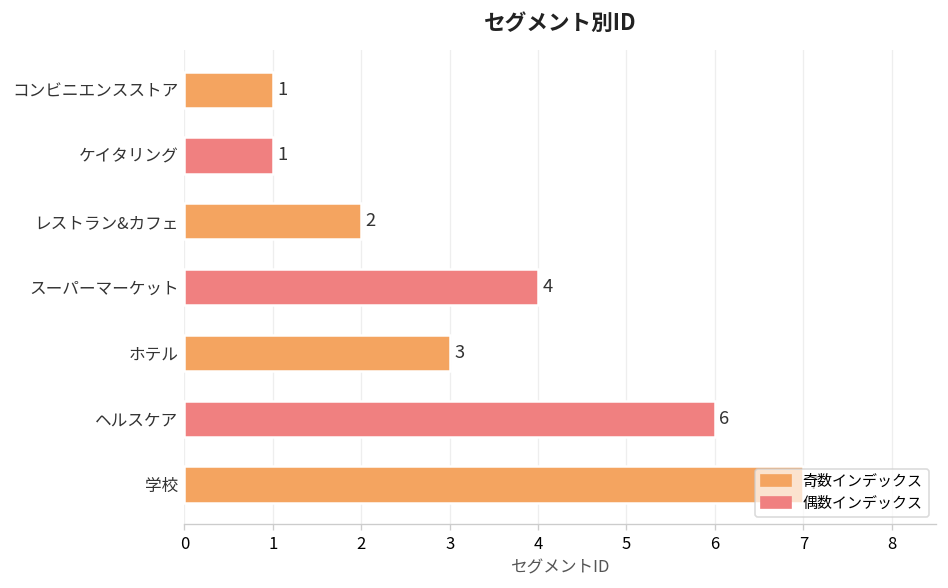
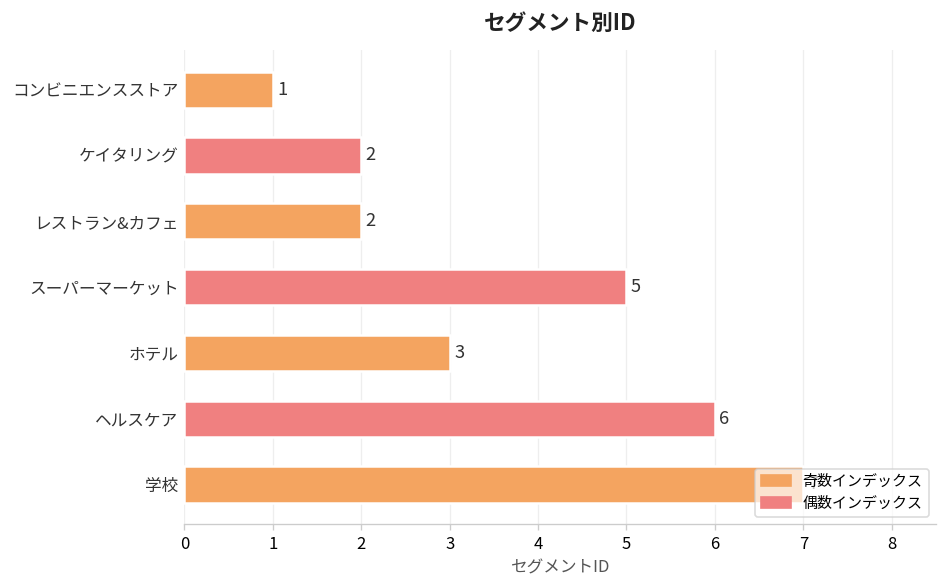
  {
    "コンビニエンスストア": 1,
-   "ケイタリング": 1,
+   "ケイタリング": 2,
    "レストラン&カフェ": 2,
-   "スーパーマーケット": 4,
+   "スーパーマーケット": 5,
    "ホテル": 3,
    "ヘルスケア": 6
  }
